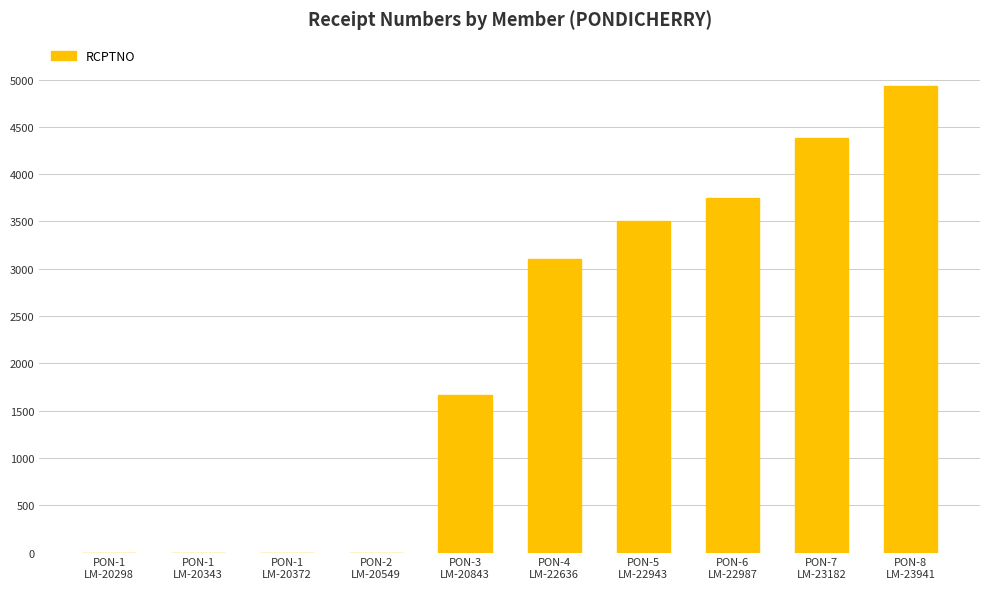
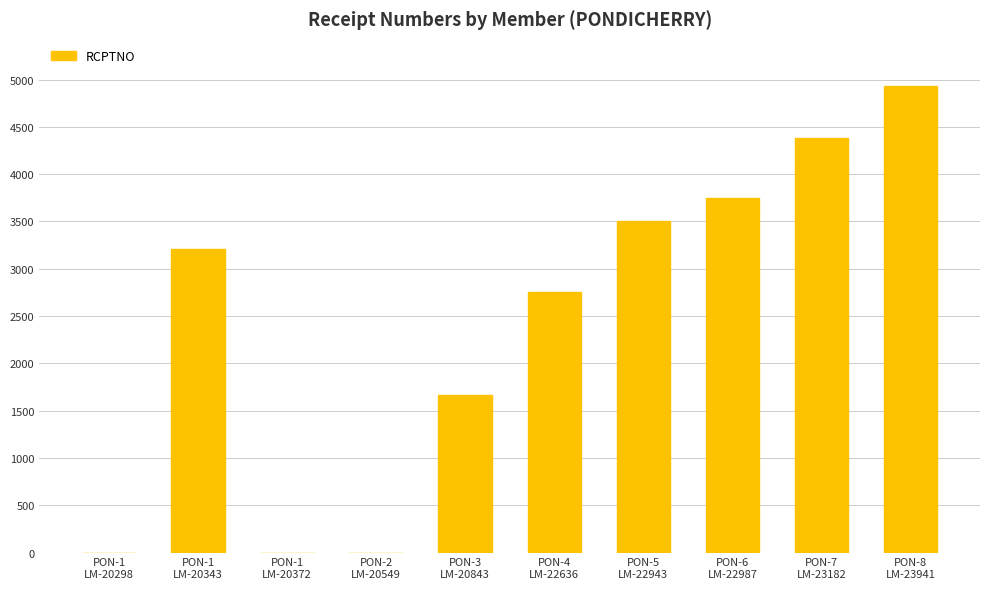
  {
    "PON-1 LM-20298": 0,
-   "PON-1 LM-20343": 0,
+   "PON-1 LM-20343": 3200,
    "PON-1 LM-20372": 0,
    "PON-2 LM-20549": 0,
    "PON-3 LM-20843": 1700,
-   "PON-4 LM-22636": 3100,
+   "PON-4 LM-22636": 2800,
    "PON-5 LM-22943": 3500,
    "PON-6 LM-22987": 3700,
    "PON-7 LM-23182": 4400,
    "PON-8 LM-23941": 4900
  }
